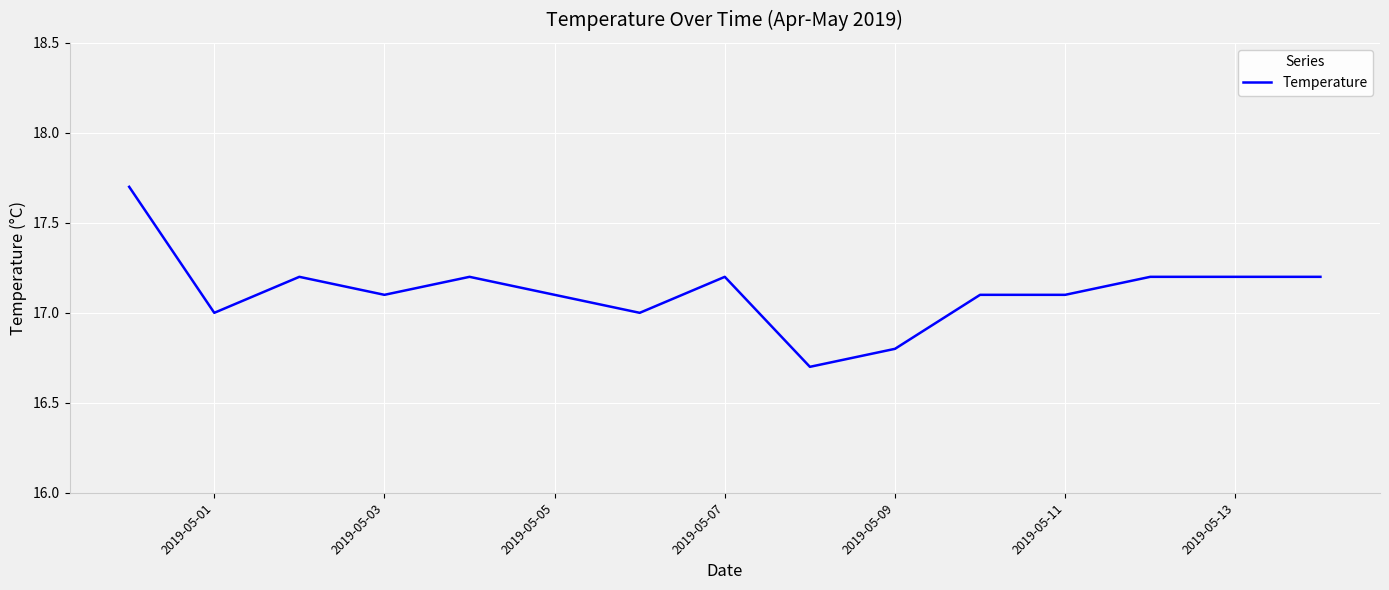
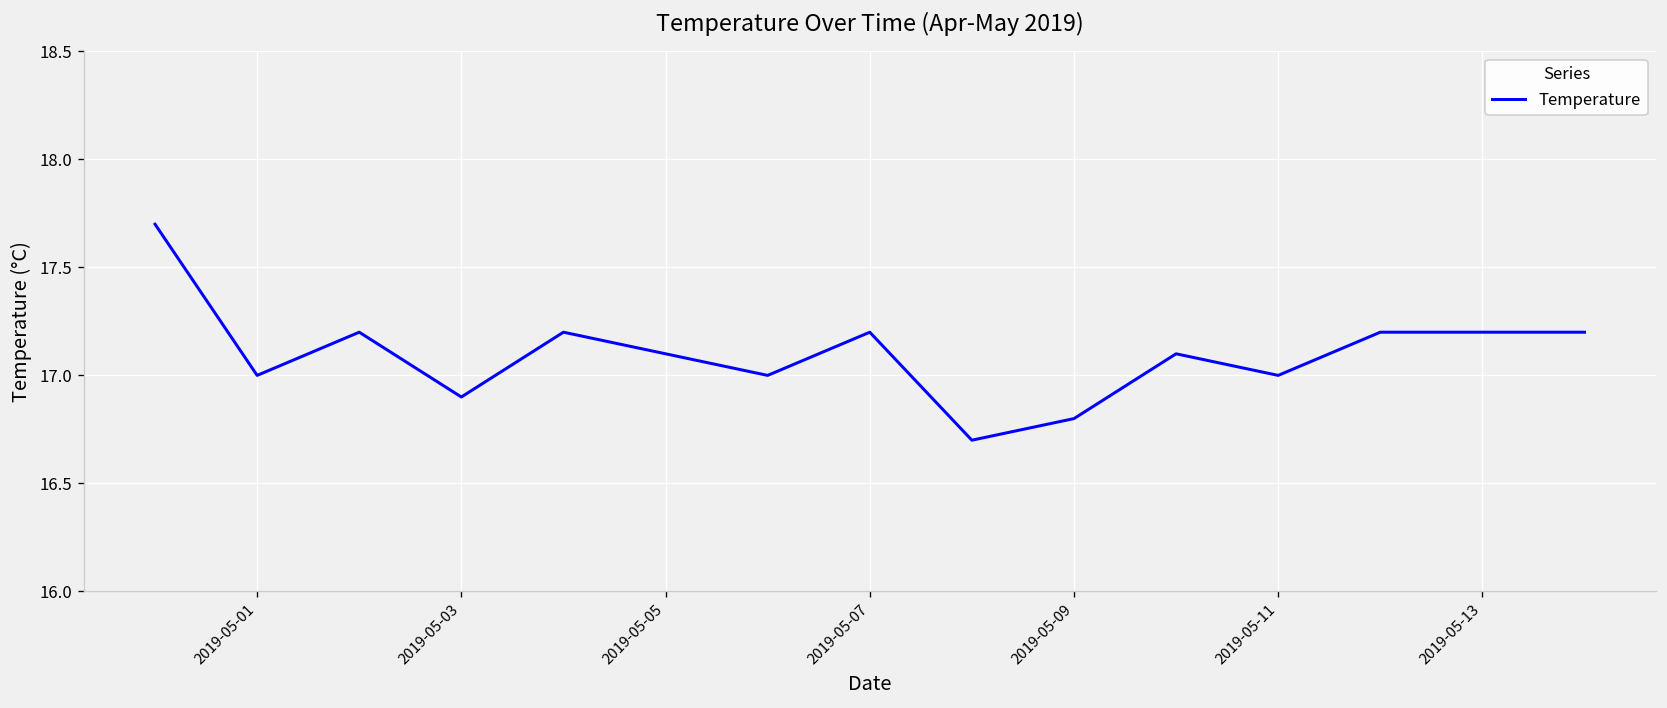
  {
    "2019-05-01": 17.0,
-   "2019-05-03": 17.1,
+   "2019-05-03": 16.9,
    "2019-05-05": 17.1,
    "2019-05-07": 17.2,
    "2019-05-09": 16.8,
-   "2019-05-11": 17.1,
+   "2019-05-11": 17.0,
    "2019-05-13": 17.2
  }
